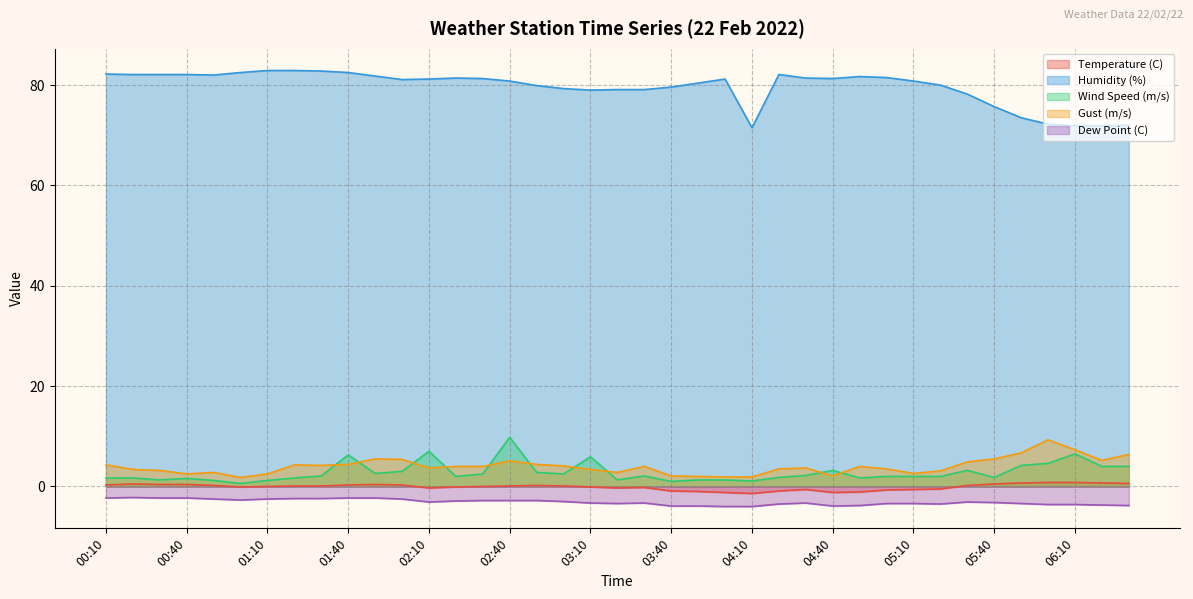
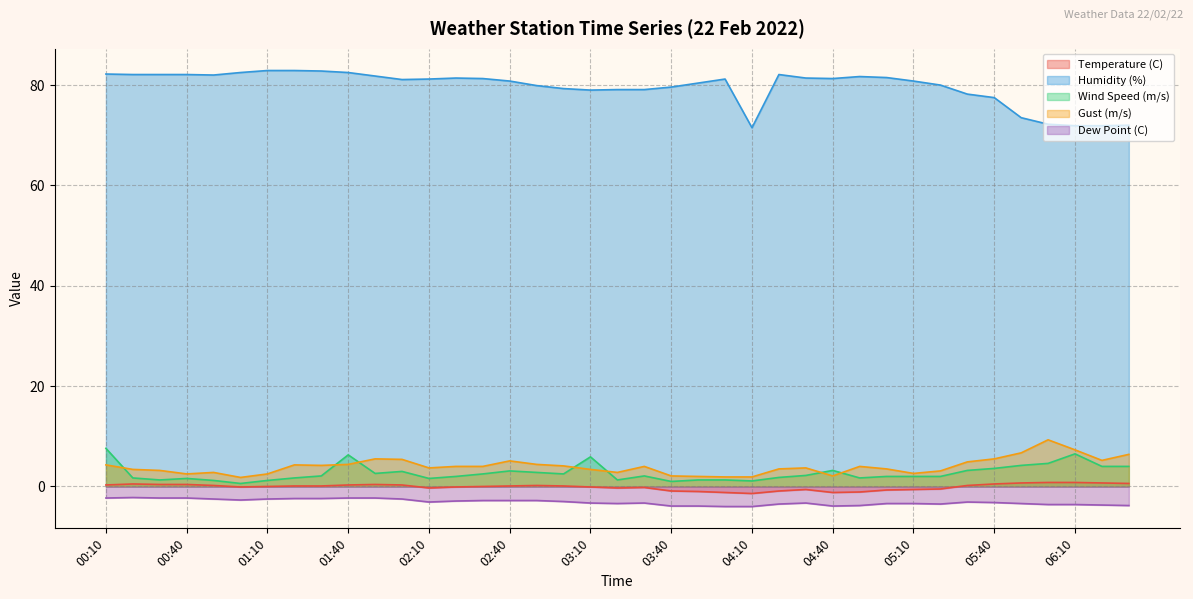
  {
    "Humidity (%)": {
      "00:10": 82,
      "00:40": 82,
      "01:10": 83,
      "01:40": 83,
      "02:10": 81,
      "02:40": 81,
      "03:10": 79,
      "03:40": 80,
      "04:10": 72,
      "04:40": 81,
      "05:10": 81,
-     "05:40": 76
+     "05:40": 78
    },
    "Wind Speed (m/s)": {
-     "00:10": 2,
+     "00:10": 8,
      "00:40": 2,
      "01:10": 1,
      "01:40": 6,
-     "02:10": 7,
-     "02:40": 10,
+     "02:10": 2,
+     "02:40": 3,
      "03:10": 6,
      "03:40": 1,
      "04:10": 1,
      "04:40": 3,
      "05:10": 2,
-     "05:40": 2,
+     "05:40": 4,
      "06:10": 7
    }
  }
